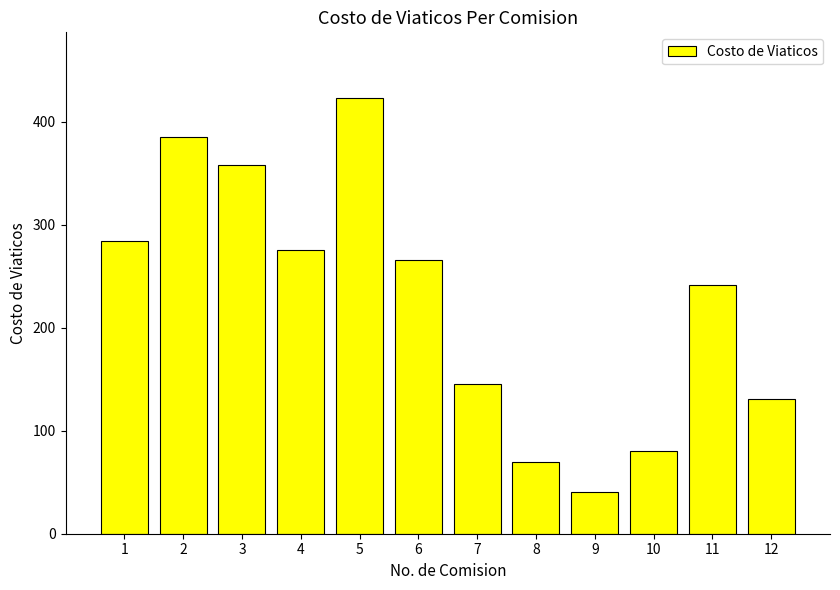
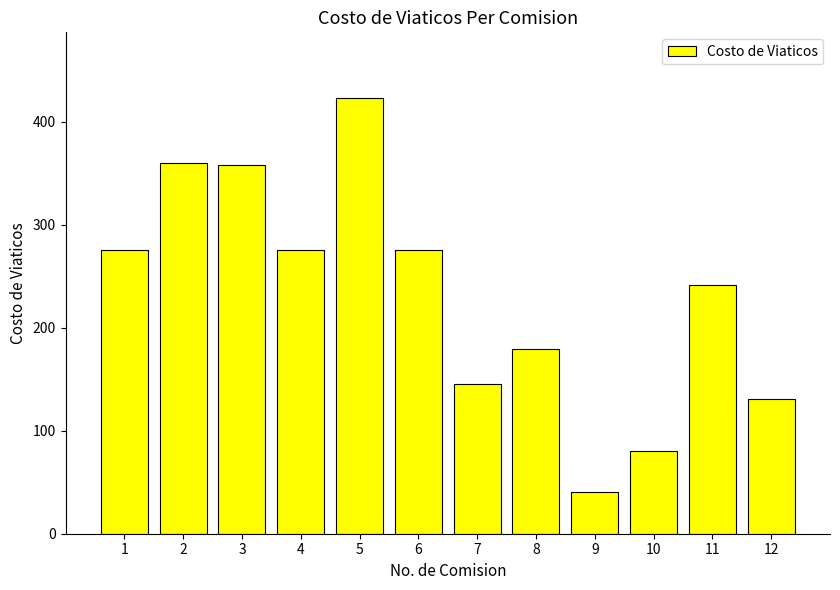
  {
-   "1": 284,
-   "2": 385,
+   "1": 276,
+   "2": 361,
    "3": 358,
    "4": 276,
    "5": 424,
-   "6": 266,
+   "6": 276,
    "7": 145,
-   "8": 70,
+   "8": 179,
    "9": 41,
    "10": 80,
    "11": 242,
    "12": 131
  }
